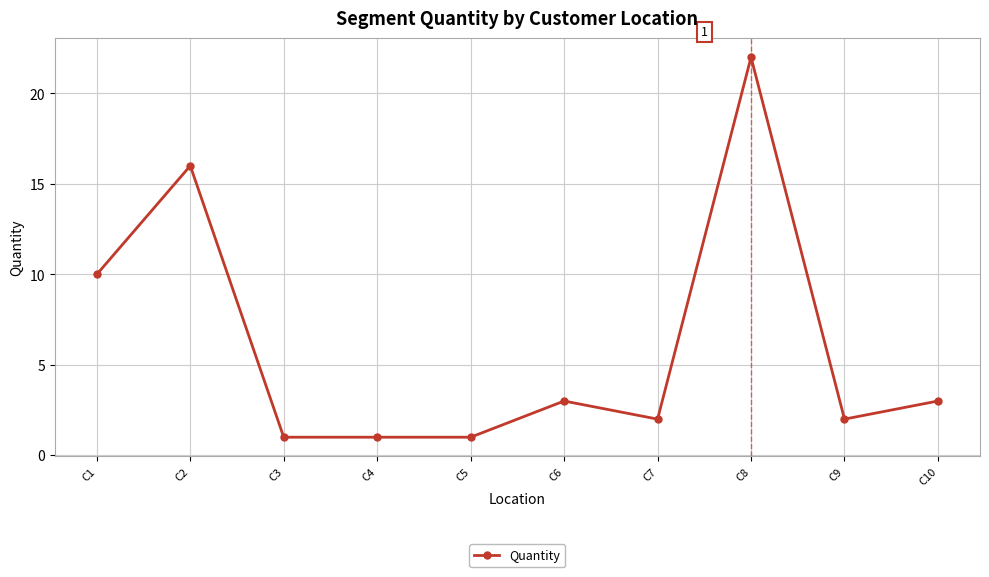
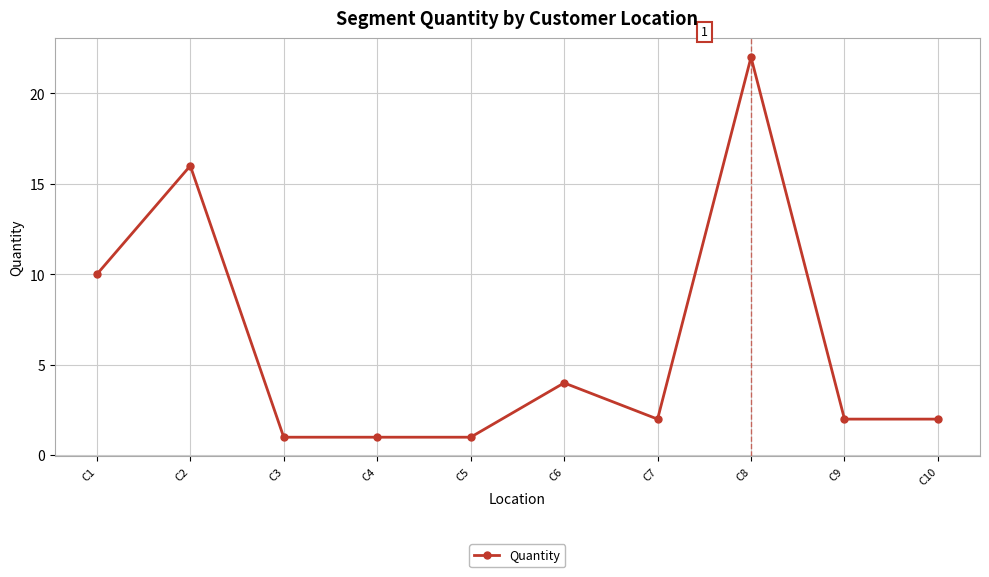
  {
    "C1": 10,
    "C2": 16,
    "C3": 1,
    "C4": 1,
    "C5": 1,
-   "C6": 3,
+   "C6": 4,
    "C7": 2,
    "C8": 22,
    "C9": 2,
-   "C10": 3
+   "C10": 2
  }
